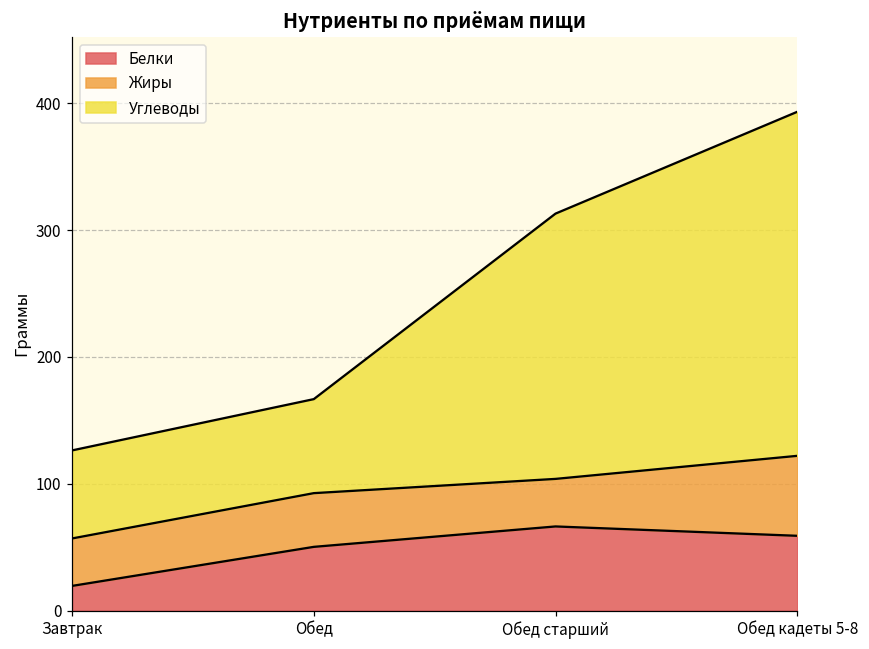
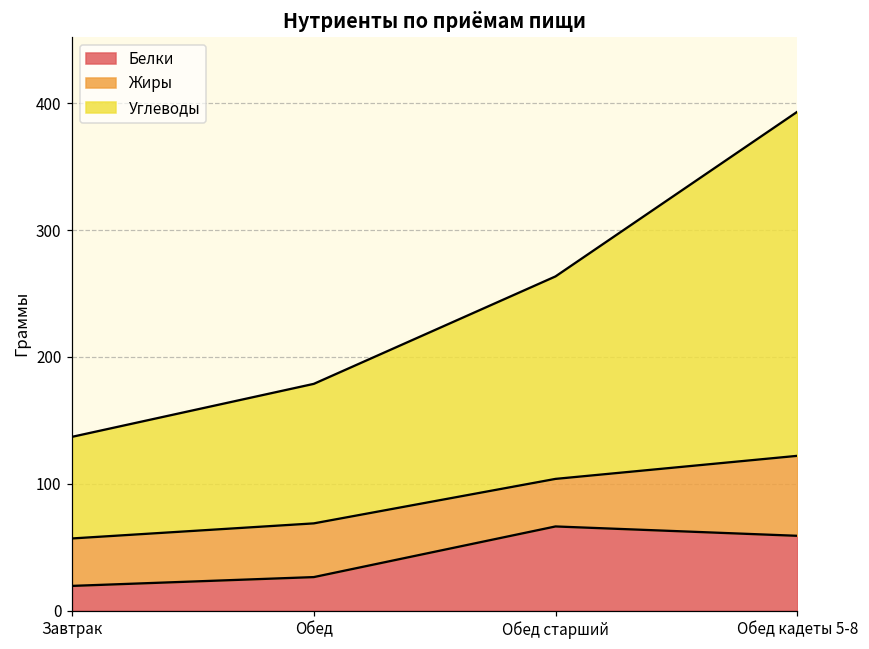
  {
    "Белки": {
      "Завтрак": 19,
-     "Обед": 50,
+     "Обед": 26,
      "Обед старший": 66,
      "Обед кадеты 5-8": 59
    },
    "Жиры": {
      "Завтрак": 37,
      "Обед": 42,
      "Обед старший": 38,
      "Обед кадеты 5-8": 63
    },
    "Углеводы": {
-     "Завтрак": 69,
-     "Обед": 74,
-     "Обед старший": 209,
+     "Завтрак": 80,
+     "Обед": 110,
+     "Обед старший": 160,
      "Обед кадеты 5-8": 271
    }
  }
